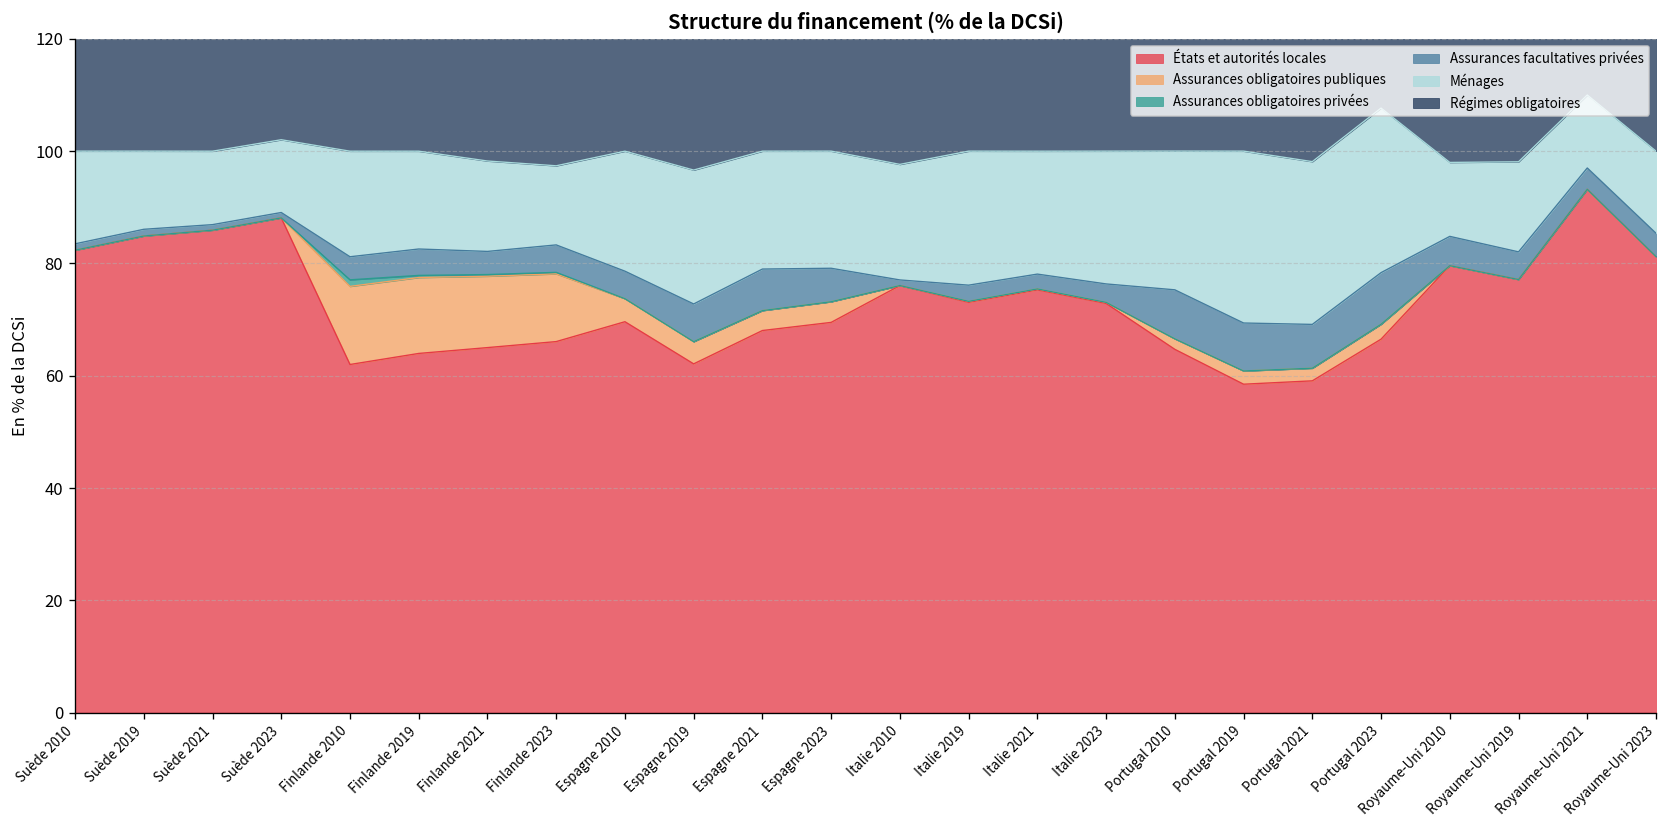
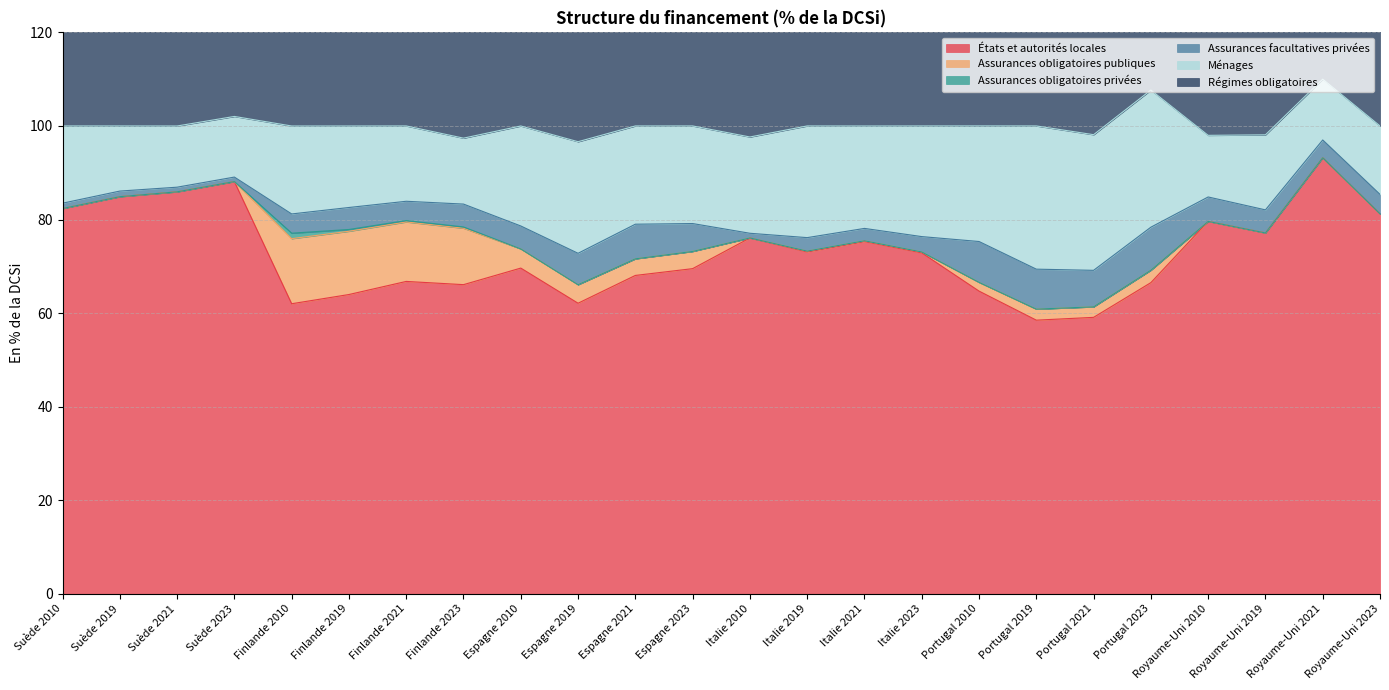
  {
    "États et autorités locales": {
      "Finlande 2010": 62,
      "Finlande 2019": 64,
-     "Finlande 2021": 65,
+     "Finlande 2021": 67,
      "Finlande 2023": 66,
      "Espagne 2010": 70,
      "Espagne 2019": 62,
      "Espagne 2021": 68,
      "Espagne 2023": 70,
      "Portugal 2010": 65,
      "Portugal 2019": 58,
      "Portugal 2021": 59,
      "Portugal 2023": 67
    },
    "Assurances obligatoires publiques": {
      "Finlande 2010": 14
    },
    "Ménages": {
      "Suède 2010": 17,
      "Suède 2019": 14,
      "Suède 2021": 13,
      "Suède 2023": 13,
      "Finlande 2010": 19,
      "Finlande 2019": 17,
      "Finlande 2021": 16,
      "Finlande 2023": 14,
      "Espagne 2010": 21,
      "Espagne 2019": 24,
      "Espagne 2021": 21,
      "Espagne 2023": 21,
      "Italie 2010": 21,
      "Italie 2019": 24,
      "Italie 2021": 22,
      "Italie 2023": 24,
      "Portugal 2010": 25,
      "Portugal 2019": 31,
      "Portugal 2021": 29,
      "Royaume-Uni 2010": 13,
      "Royaume-Uni 2019": 16,
      "Royaume-Uni 2023": 15
    }
  }
